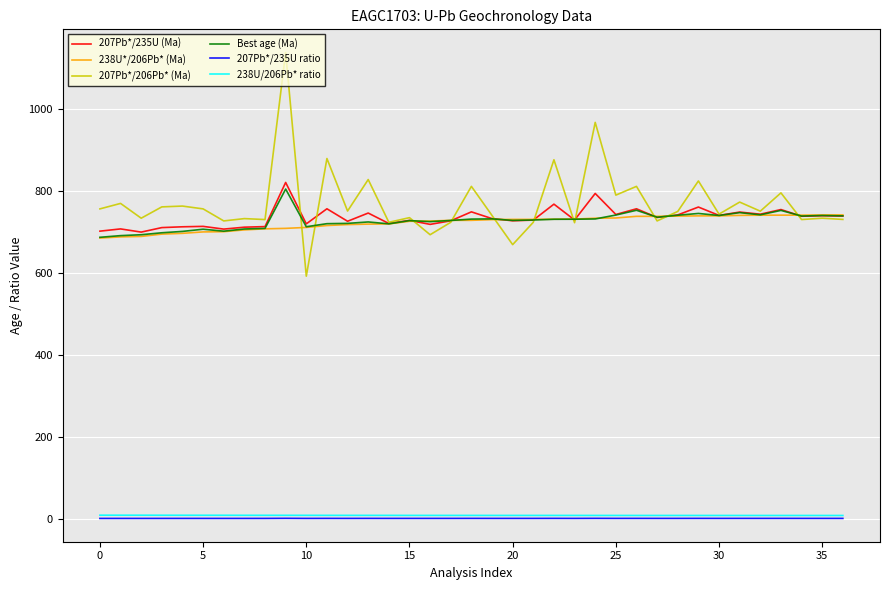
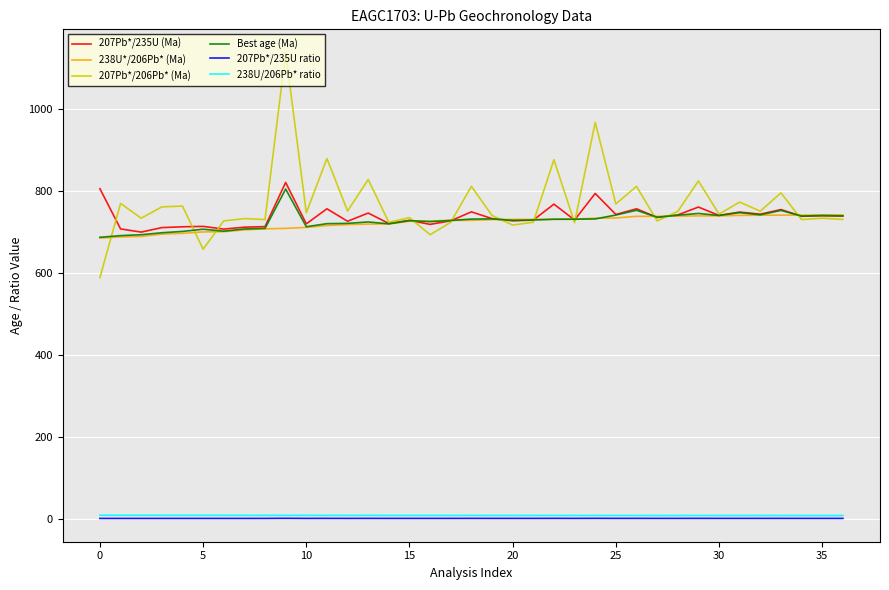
  {
    "207Pb*/235U (Ma)": {
-     "0": 700,
+     "0": 810,
      "5": 710,
      "10": 720
    },
    "238U*/206Pb* (Ma)": {
      "5": 700,
      "25": 730
    },
    "207Pb*/206Pb* (Ma)": {
-     "0": 760,
-     "5": 760,
-     "10": 590,
+     "0": 590,
+     "5": 660,
+     "10": 750,
      "15": 740,
-     "20": 670,
-     "25": 790
+     "20": 720,
+     "25": 770
    },
    "Best age (Ma)": {
      "5": 710
    },
    "207Pb*/235U ratio": {
      "0": 0,
      "5": 0,
      "10": 0,
      "15": 0,
      "20": 0,
      "25": 0,
      "30": 0,
      "35": 0
    },
    "238U/206Pb* ratio": {
      "0": 10,
      "5": 10,
      "10": 10,
      "15": 10,
      "20": 10,
      "25": 10,
      "30": 10,
      "35": 10
    }
  }
